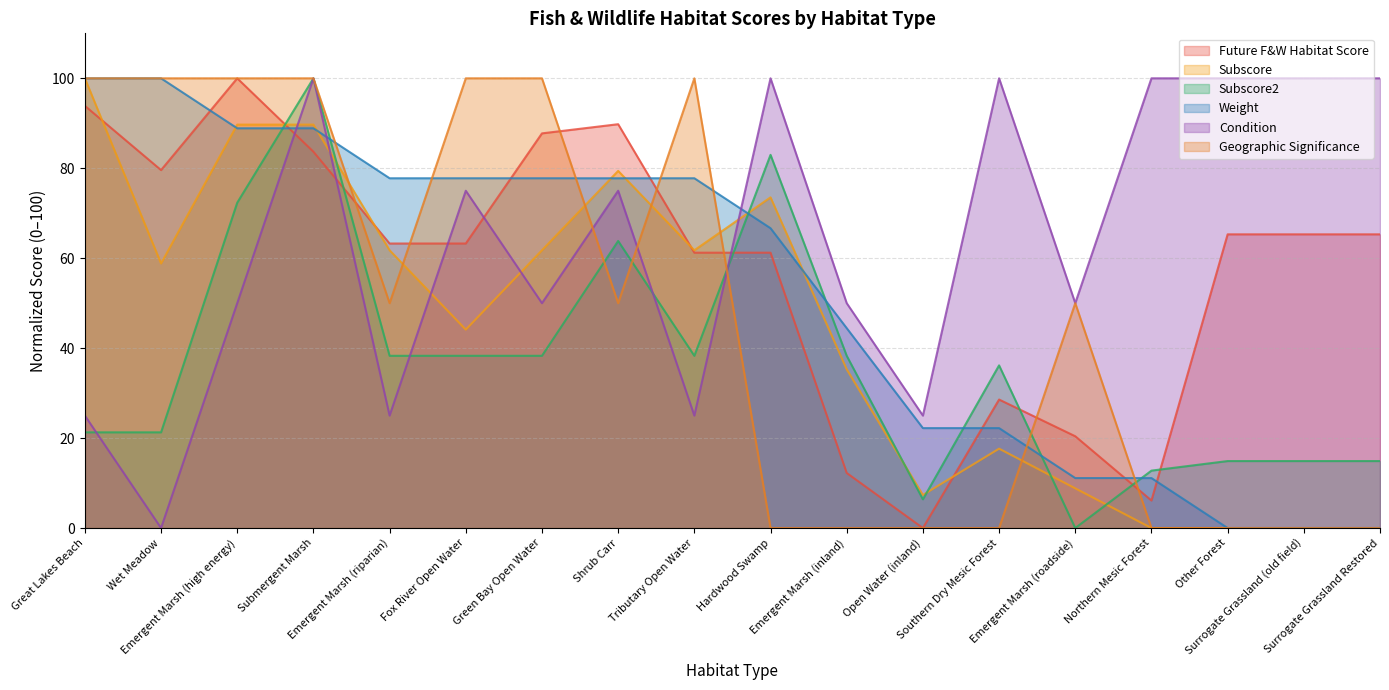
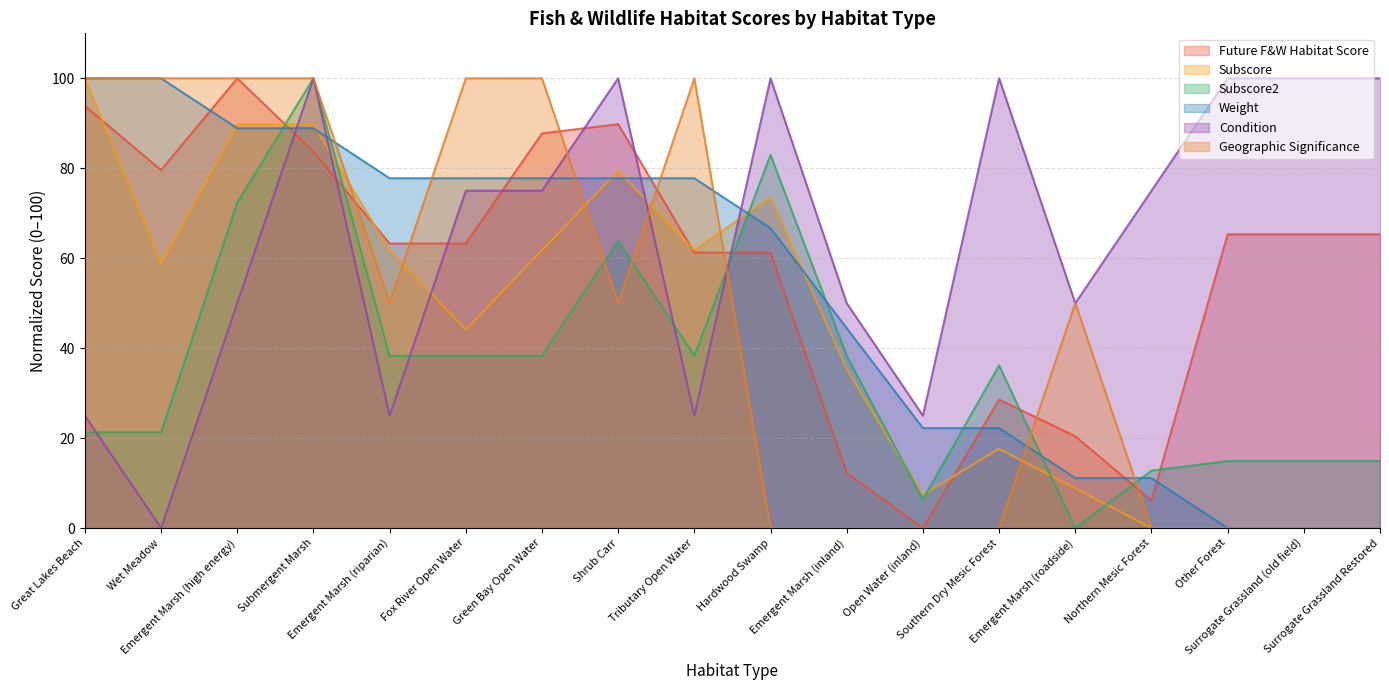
  {
    "Condition": {
      "Great Lakes Beach": 25,
      "Wet Meadow": 0,
      "Emergent Marsh (high energy)": 50,
      "Emergent Marsh (riparian)": 25,
      "Fox River Open Water": 75,
-     "Green Bay Open Water": 50,
-     "Shrub Carr": 75,
+     "Green Bay Open Water": 75,
+     "Shrub Carr": 100,
      "Tributary Open Water": 25,
      "Hardwood Swamp": 100,
      "Emergent Marsh (inland)": 50,
      "Open Water (inland)": 25,
      "Southern Dry Mesic Forest": 100,
-     "Northern Mesic Forest": 100,
+     "Northern Mesic Forest": 75,
      "Surrogate Grassland Restored": 100
    }
  }
